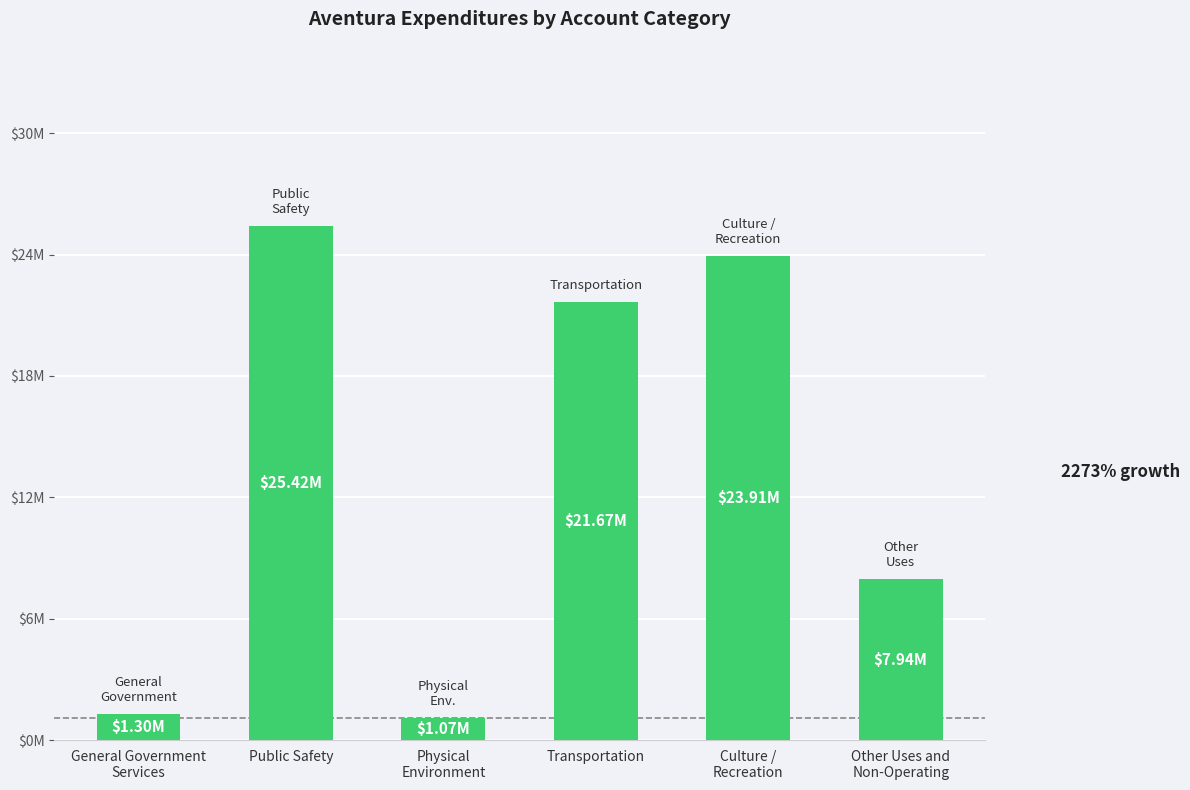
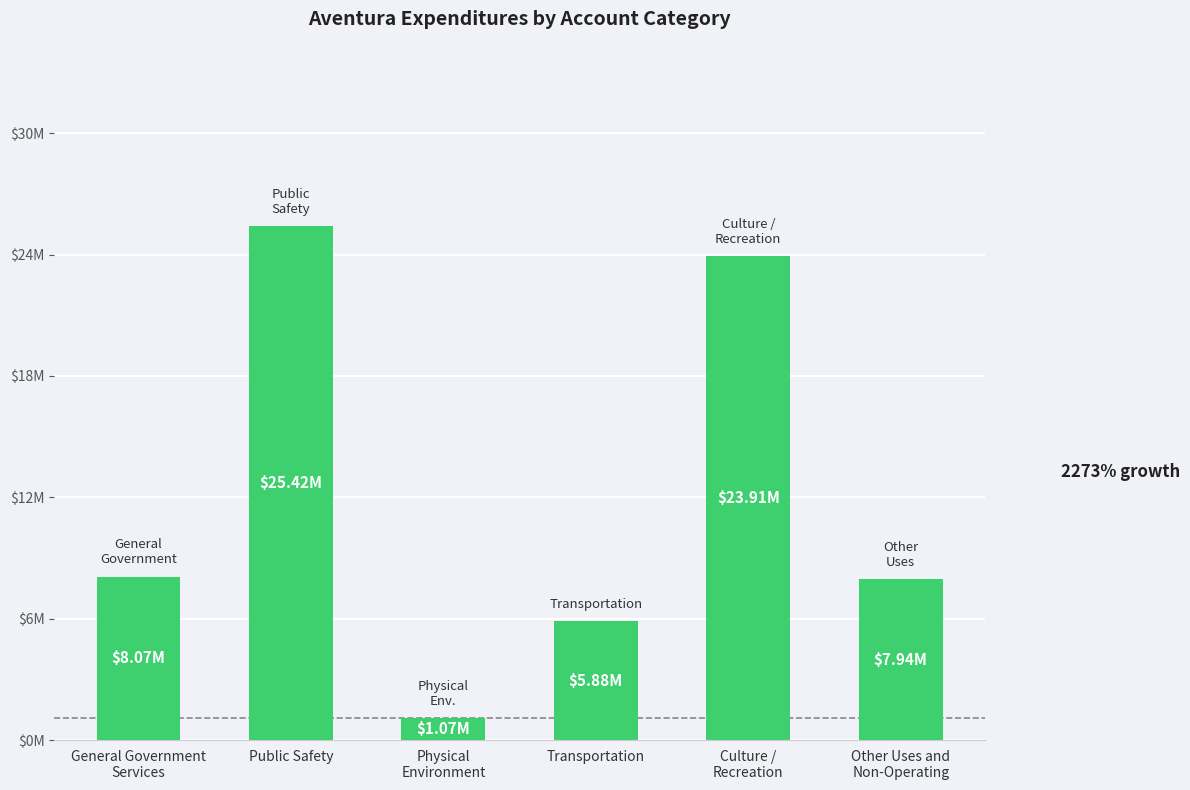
  {
-   "General Government Services": "$1.30M",
+   "General Government Services": "$8.07M",
    "Public Safety": "$25.42M",
    "Physical Environment": "$1.07M",
-   "Transportation": "$21.67M",
+   "Transportation": "$5.88M",
    "Culture / Recreation": "$23.91M",
    "Other Uses and Non-Operating": "$7.94M"
  }
